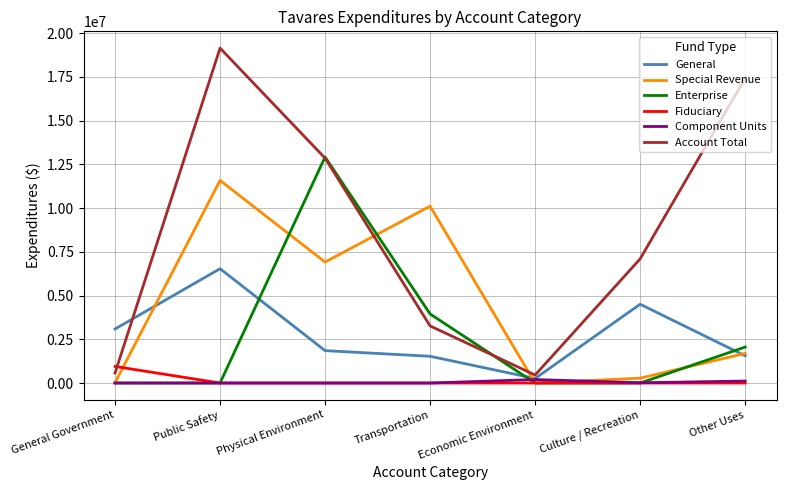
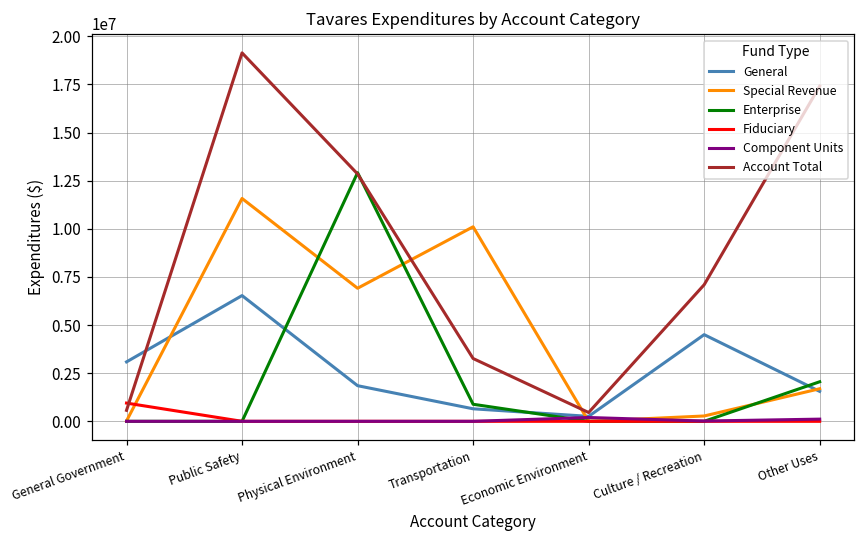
  {
    "General": {
      "General Government": 3100000,
      "Public Safety": 6500000,
      "Physical Environment": 1900000,
-     "Transportation": 1500000,
+     "Transportation": 700000,
      "Culture / Recreation": 4500000
    },
    "Special Revenue": {
      "Public Safety": 11600000,
      "Physical Environment": 6900000,
      "Transportation": 10100000,
      "Culture / Recreation": 300000
    },
    "Enterprise": {
-     "Transportation": 3900000,
+     "Transportation": 900000,
      "Other Uses": 2100000
    },
    "Fiduciary": {
      "General Government": 900000
    },
    "Account Total": {
      "General Government": 600000,
      "Public Safety": 19100000,
      "Transportation": 3300000,
      "Economic Environment": 500000,
      "Culture / Recreation": 7100000
    }
  }
